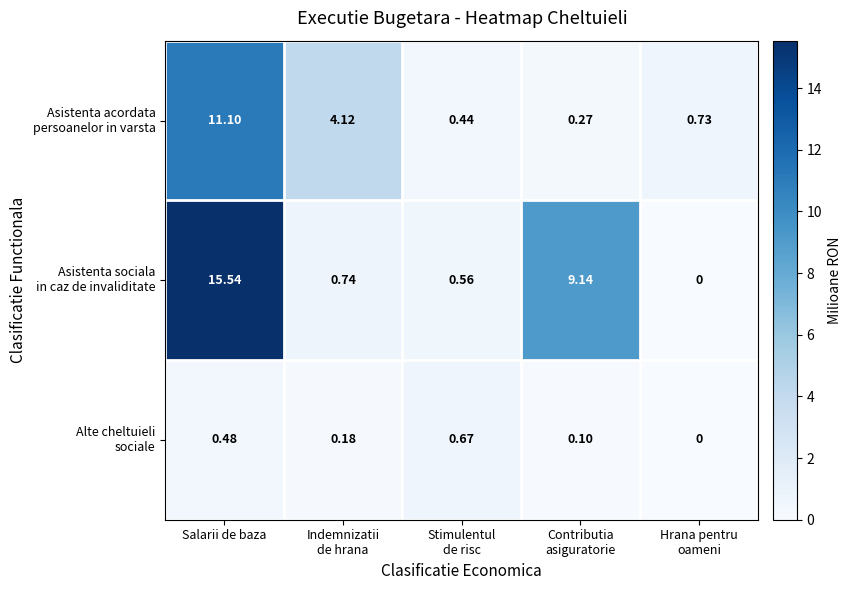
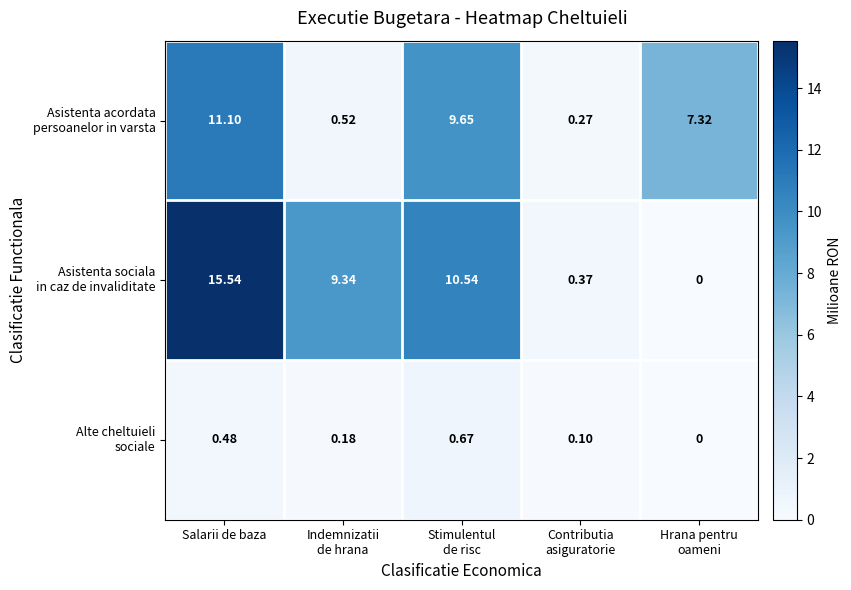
  {
    "Asistenta acordata persoanelor in varsta": {
      "Salarii de baza": 11.10,
-     "Indemnizatii de hrana": 4.12,
-     "Stimulentul de risc": 0.44,
+     "Indemnizatii de hrana": 0.52,
+     "Stimulentul de risc": 9.65,
      "Contributia asiguratorie": 0.27,
-     "Hrana pentru oameni": 0.73
+     "Hrana pentru oameni": 7.32
    },
    "Asistenta sociala in caz de invaliditate": {
      "Salarii de baza": 15.54,
-     "Indemnizatii de hrana": 0.74,
-     "Stimulentul de risc": 0.56,
-     "Contributia asiguratorie": 9.14,
+     "Indemnizatii de hrana": 9.34,
+     "Stimulentul de risc": 10.54,
+     "Contributia asiguratorie": 0.37,
      "Hrana pentru oameni": 0
    },
    "Alte cheltuieli sociale": {
      "Salarii de baza": 0.48,
      "Indemnizatii de hrana": 0.18,
      "Stimulentul de risc": 0.67,
      "Contributia asiguratorie": 0.10,
      "Hrana pentru oameni": 0
    }
  }
